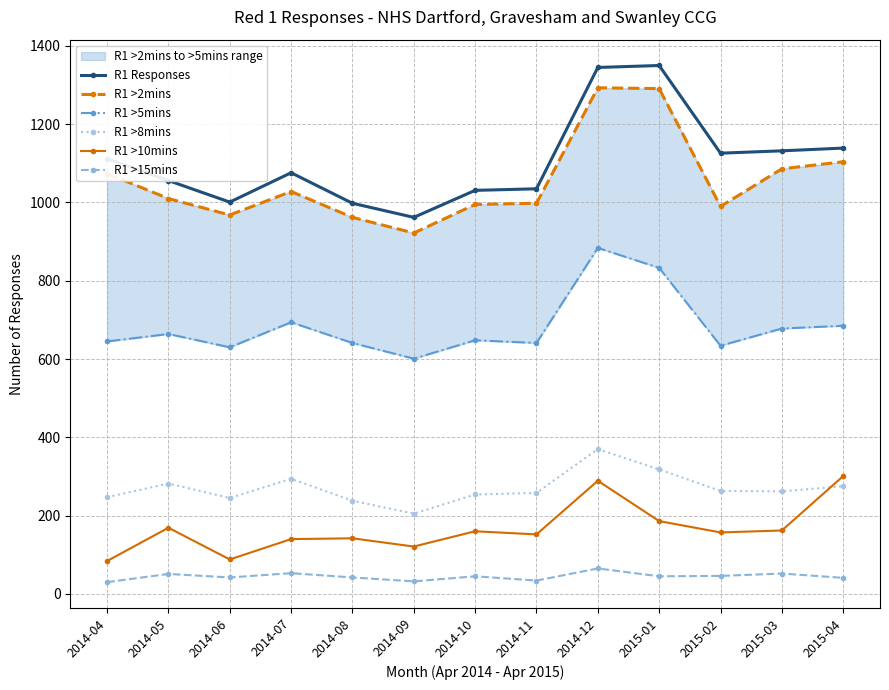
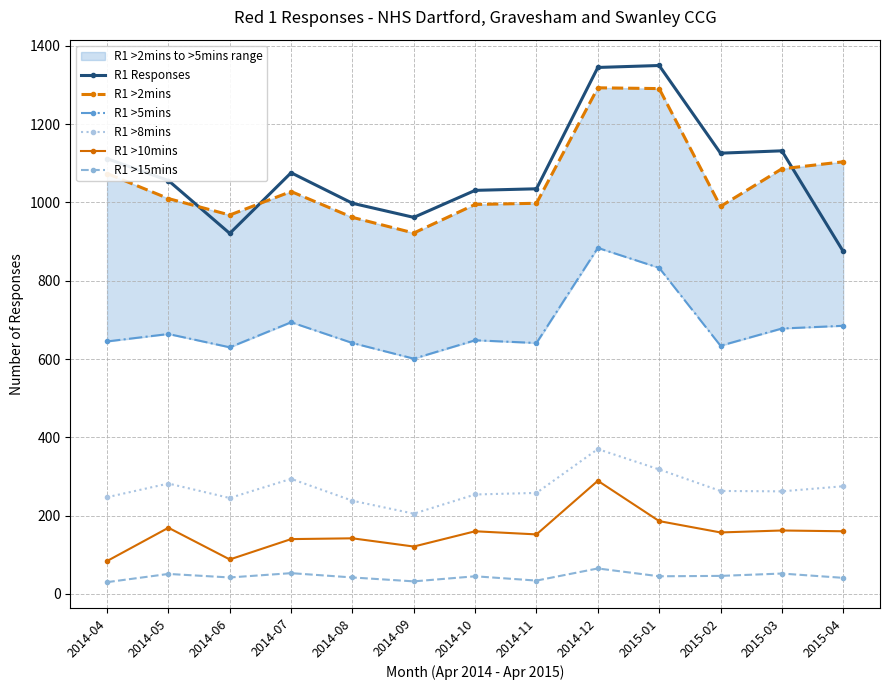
  {
    "R1 Responses": {
-     "2014-06": 1000,
+     "2014-06": 920,
      "2014-07": 1080,
      "2014-08": 1000,
      "2014-09": 960,
      "2014-10": 1030,
      "2014-11": 1040,
      "2014-12": 1350,
      "2015-01": 1350,
      "2015-02": 1130,
      "2015-03": 1130,
-     "2015-04": 1140
+     "2015-04": 880
    },
    "R1 >10mins": {
      "2014-04": 80,
      "2014-05": 170,
      "2014-06": 90,
      "2014-07": 140,
      "2014-08": 140,
      "2014-09": 120,
      "2014-10": 160,
      "2014-11": 150,
      "2014-12": 290,
      "2015-01": 190,
      "2015-02": 160,
      "2015-03": 160,
-     "2015-04": 300
+     "2015-04": 160
    }
  }
